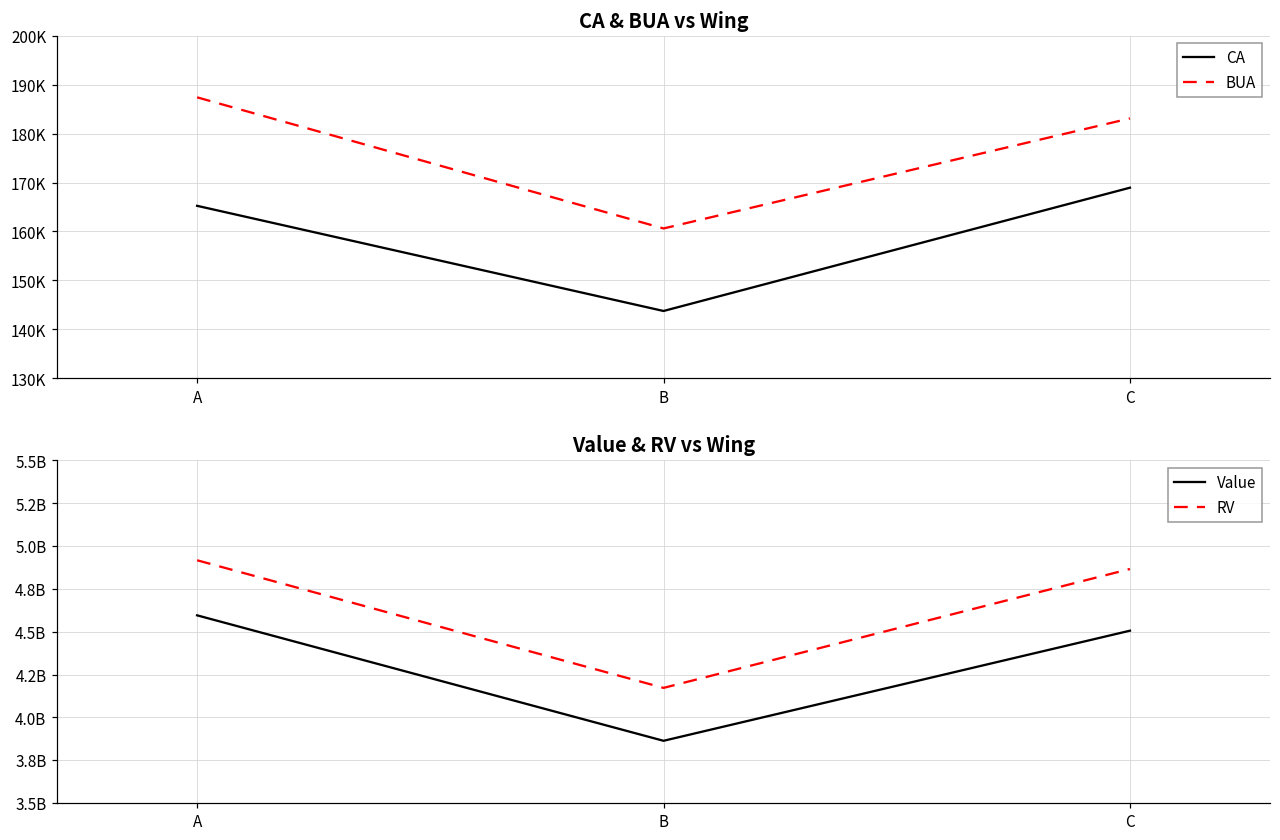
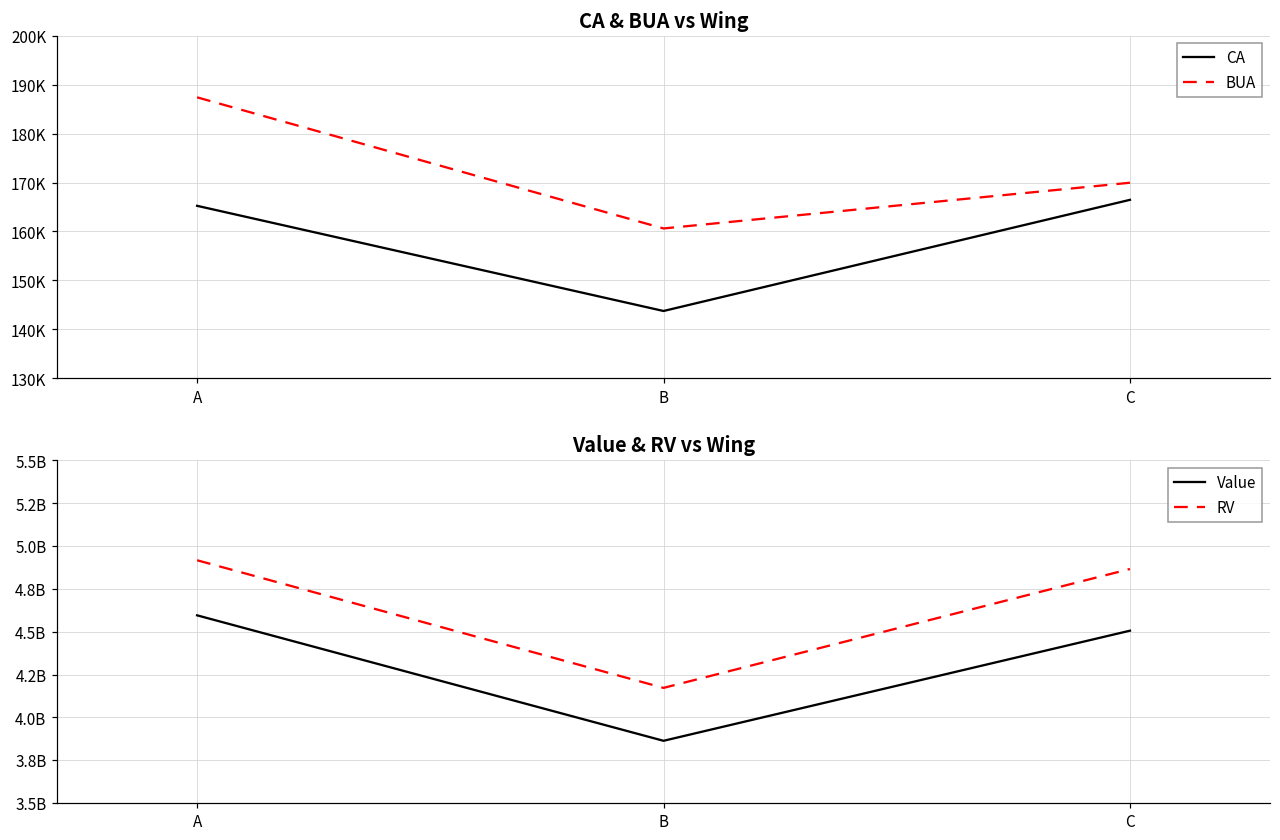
  {
    "CA & BUA vs Wing": {
      "CA": {
        "A": 165000,
        "B": 144000,
-       "C": 169000
+       "C": 166000
      },
      "BUA": {
        "A": 187000,
        "B": 161000,
-       "C": 183000
+       "C": 170000
      }
    }
  }
